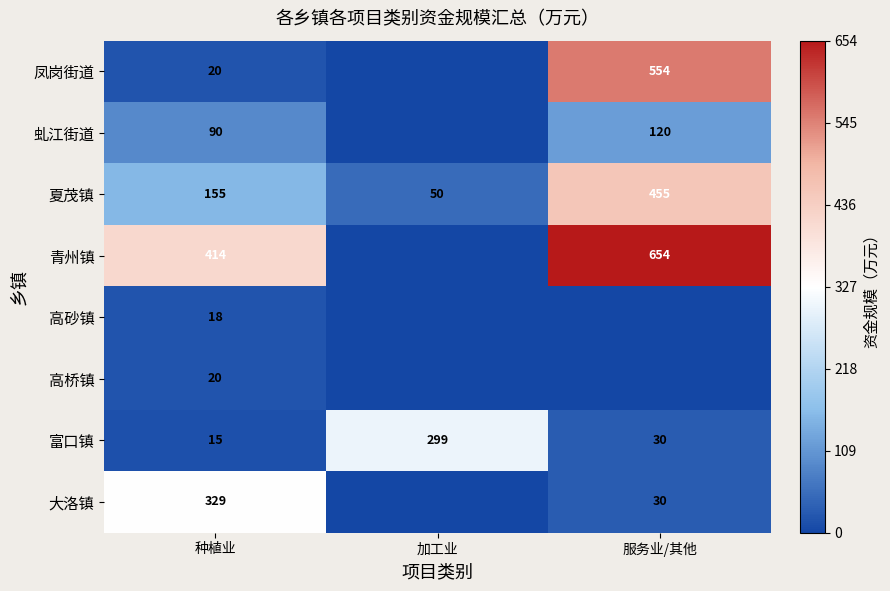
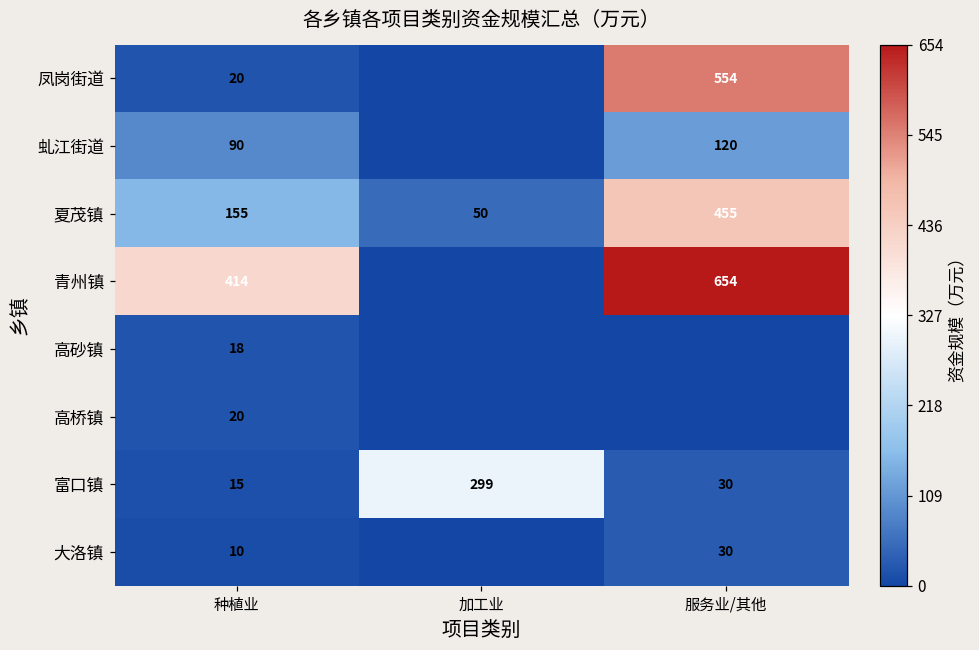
  {
    "凤岗街道": {
      "种植业": 20,
      "服务业/其他": 554
    },
    "虬江街道": {
      "种植业": 90,
      "服务业/其他": 120
    },
    "夏茂镇": {
      "种植业": 155,
      "加工业": 50,
      "服务业/其他": 455
    },
    "青州镇": {
      "种植业": 414,
      "服务业/其他": 654
    },
    "高砂镇": {
      "种植业": 18
    },
    "高桥镇": {
      "种植业": 20
    },
    "富口镇": {
      "种植业": 15,
      "加工业": 299,
      "服务业/其他": 30
    },
    "大洛镇": {
-     "种植业": 329,
+     "种植业": 10,
      "服务业/其他": 30
    }
  }
